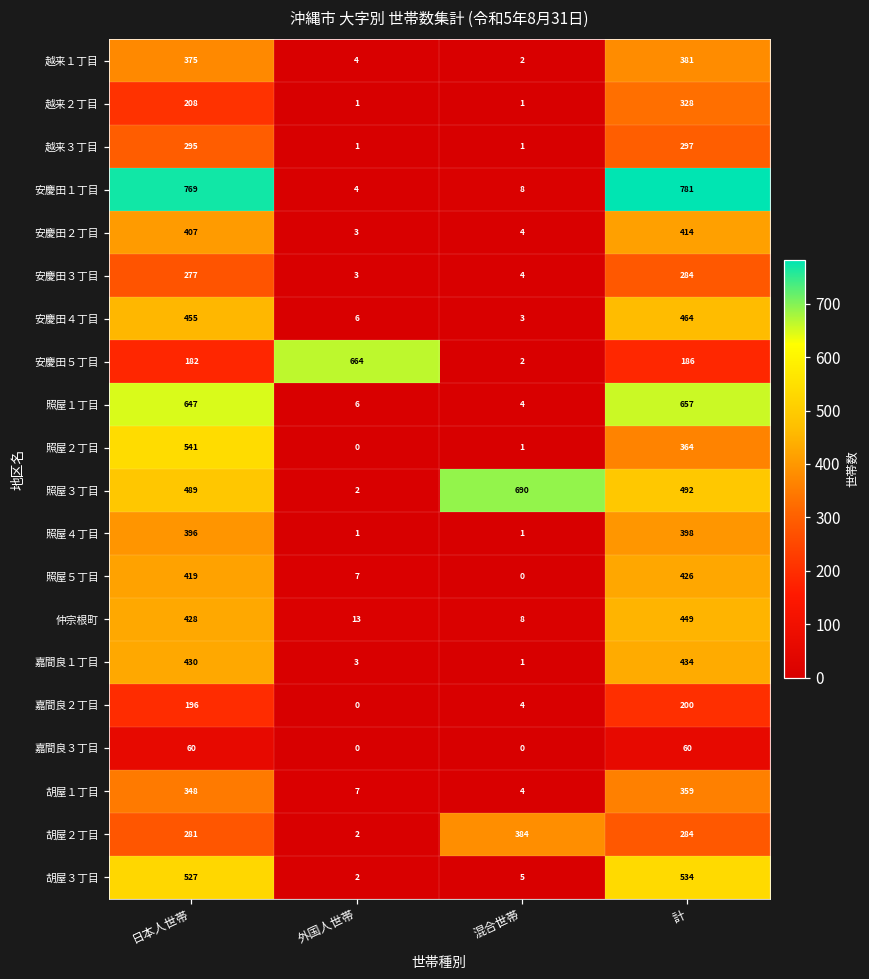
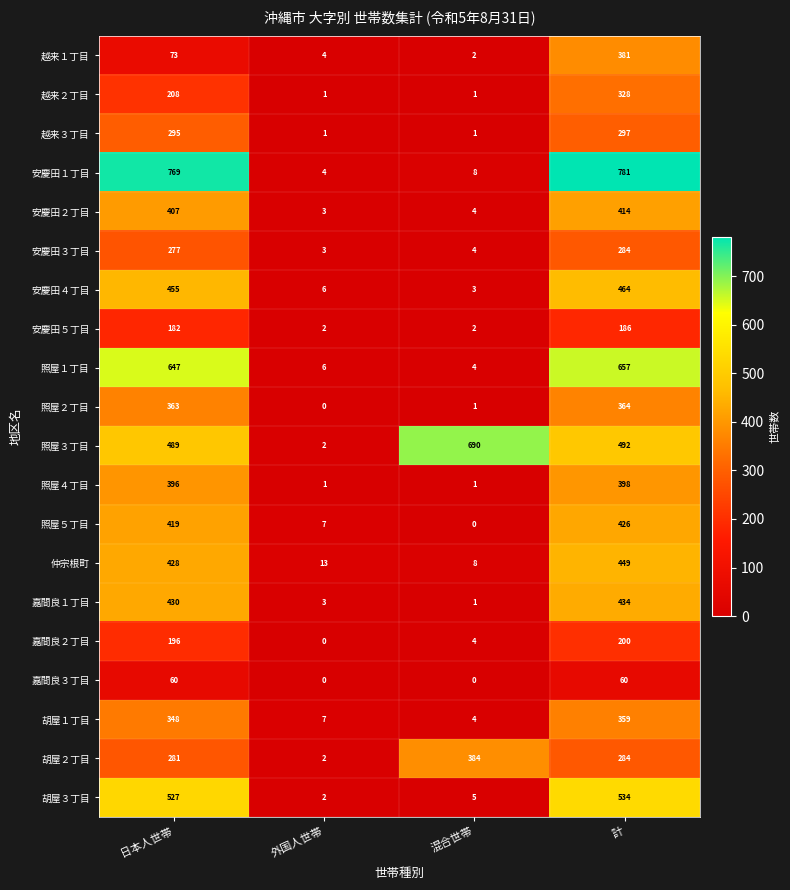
  {
    "越来１丁目": {
-     "日本人世帯": 375,
+     "日本人世帯": 73,
      "外国人世帯": 4,
      "混合世帯": 2,
      "計": 381
    },
    "越来２丁目": {
      "日本人世帯": 208,
      "外国人世帯": 1,
      "混合世帯": 1,
      "計": 328
    },
    "越来３丁目": {
      "日本人世帯": 295,
      "外国人世帯": 1,
      "混合世帯": 1,
      "計": 297
    },
    "安慶田１丁目": {
      "日本人世帯": 769,
      "外国人世帯": 4,
      "混合世帯": 8,
      "計": 781
    },
    "安慶田２丁目": {
      "日本人世帯": 407,
      "外国人世帯": 3,
      "混合世帯": 4,
      "計": 414
    },
    "安慶田３丁目": {
      "日本人世帯": 277,
      "外国人世帯": 3,
      "混合世帯": 4,
      "計": 284
    },
    "安慶田４丁目": {
      "日本人世帯": 455,
      "外国人世帯": 6,
      "混合世帯": 3,
      "計": 464
    },
    "安慶田５丁目": {
      "日本人世帯": 182,
-     "外国人世帯": 664,
+     "外国人世帯": 2,
      "混合世帯": 2,
      "計": 186
    },
    "照屋１丁目": {
      "日本人世帯": 647,
      "外国人世帯": 6,
      "混合世帯": 4,
      "計": 657
    },
    "照屋２丁目": {
-     "日本人世帯": 541,
+     "日本人世帯": 363,
      "外国人世帯": 0,
      "混合世帯": 1,
      "計": 364
    },
    "照屋３丁目": {
      "日本人世帯": 489,
      "外国人世帯": 2,
      "混合世帯": 690,
      "計": 492
    },
    "照屋４丁目": {
      "日本人世帯": 396,
      "外国人世帯": 1,
      "混合世帯": 1,
      "計": 398
    },
    "照屋５丁目": {
      "日本人世帯": 419,
      "外国人世帯": 7,
      "混合世帯": 0,
      "計": 426
    },
    "仲宗根町": {
      "日本人世帯": 428,
      "外国人世帯": 13,
      "混合世帯": 8,
      "計": 449
    },
    "嘉間良１丁目": {
      "日本人世帯": 430,
      "外国人世帯": 3,
      "混合世帯": 1,
      "計": 434
    },
    "嘉間良２丁目": {
      "日本人世帯": 196,
      "外国人世帯": 0,
      "混合世帯": 4,
      "計": 200
    },
    "嘉間良３丁目": {
      "日本人世帯": 60,
      "外国人世帯": 0,
      "混合世帯": 0,
      "計": 60
    },
    "胡屋１丁目": {
      "日本人世帯": 348,
      "外国人世帯": 7,
      "混合世帯": 4,
      "計": 359
    },
    "胡屋２丁目": {
      "日本人世帯": 281,
      "外国人世帯": 2,
      "混合世帯": 384,
      "計": 284
    },
    "胡屋３丁目": {
      "日本人世帯": 527,
      "外国人世帯": 2,
      "混合世帯": 5,
      "計": 534
    }
  }
